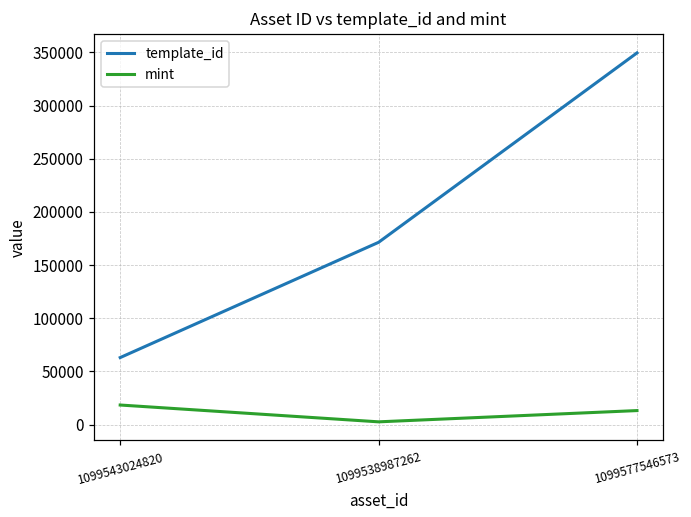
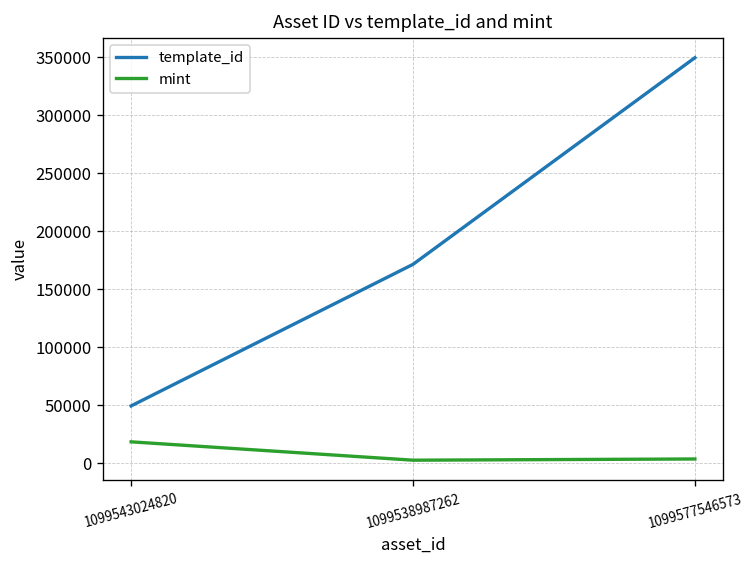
  {
    "template_id": {
-     "1099543024820": 60000,
+     "1099543024820": 50000,
      "1099538987262": 170000,
      "1099577546573": 350000
    },
    "mint": {
      "1099543024820": 20000,
      "1099538987262": 0,
-     "1099577546573": 10000
+     "1099577546573": 0
    }
  }
